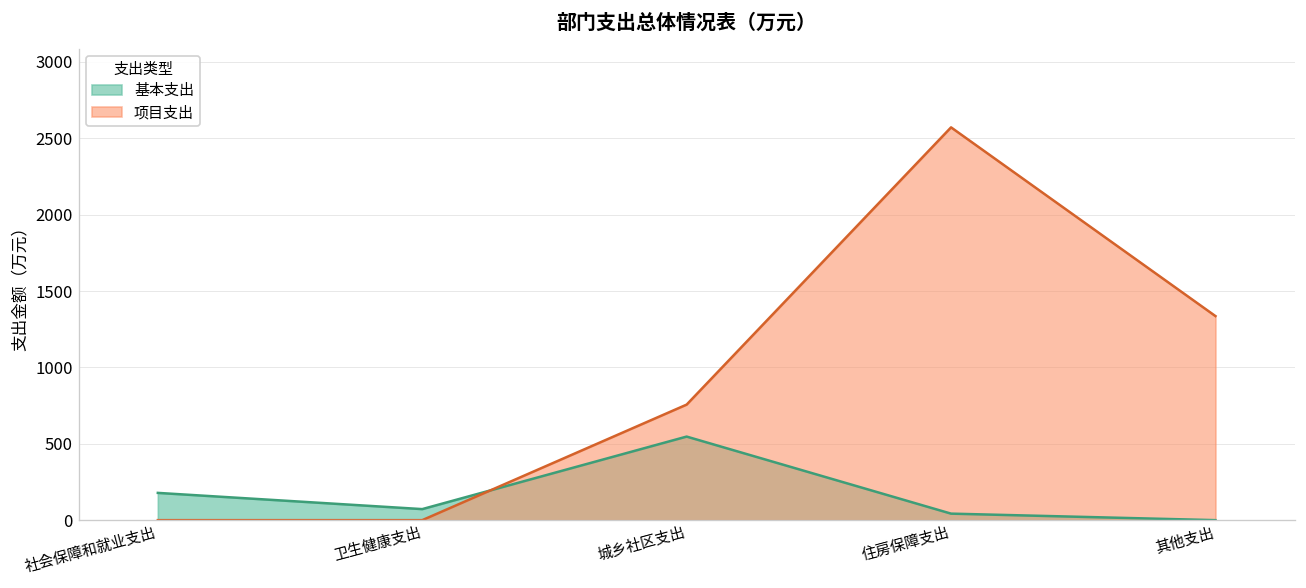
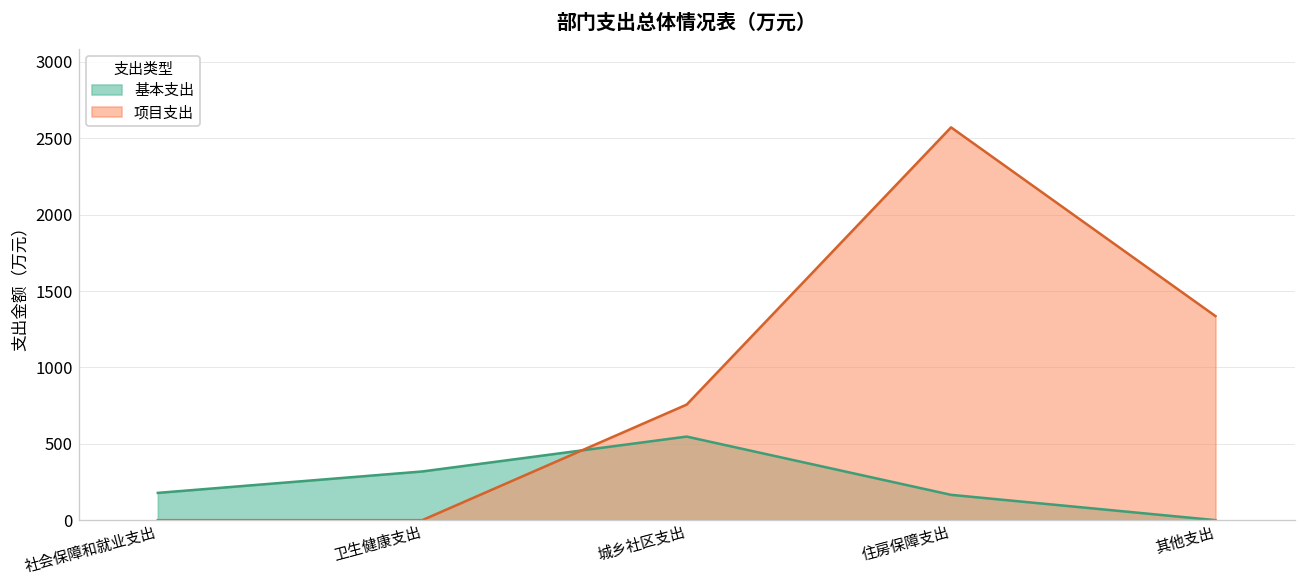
  {
    "基本支出": {
      "社会保障和就业支出": 180,
-     "卫生健康支出": 70,
+     "卫生健康支出": 320,
      "城乡社区支出": 550,
-     "住房保障支出": 40,
+     "住房保障支出": 170,
      "其他支出": 0
    },
    "项目支出": {
      "社会保障和就业支出": 0,
      "卫生健康支出": 0,
      "城乡社区支出": 760,
      "住房保障支出": 2570,
      "其他支出": 1340
    }
  }
